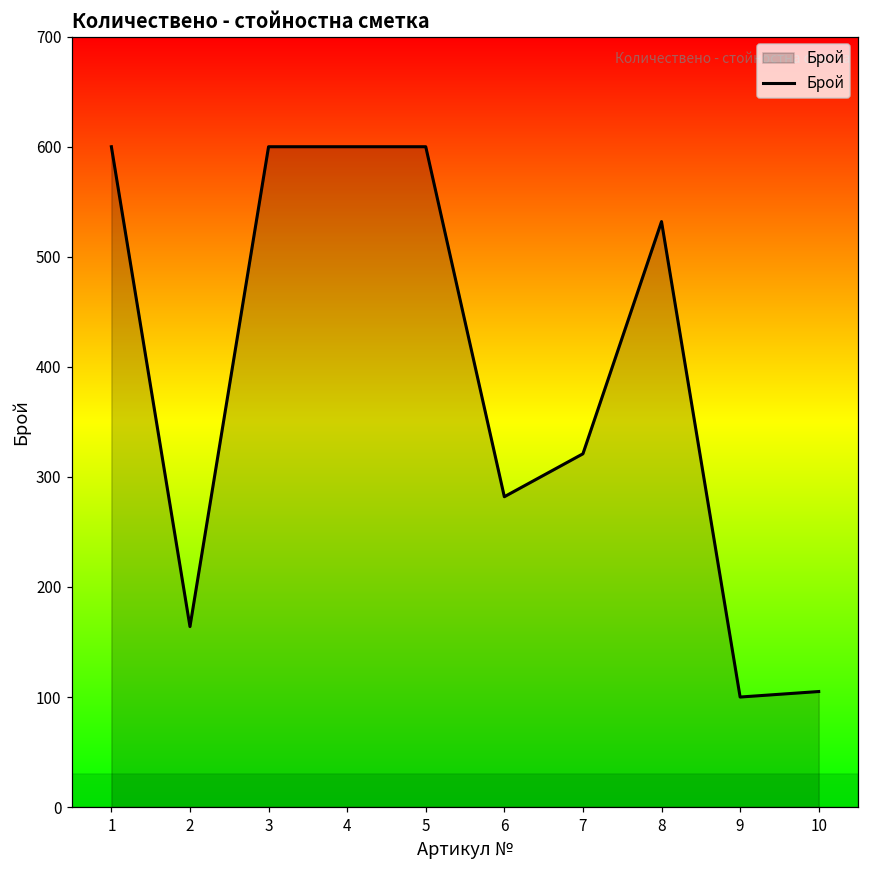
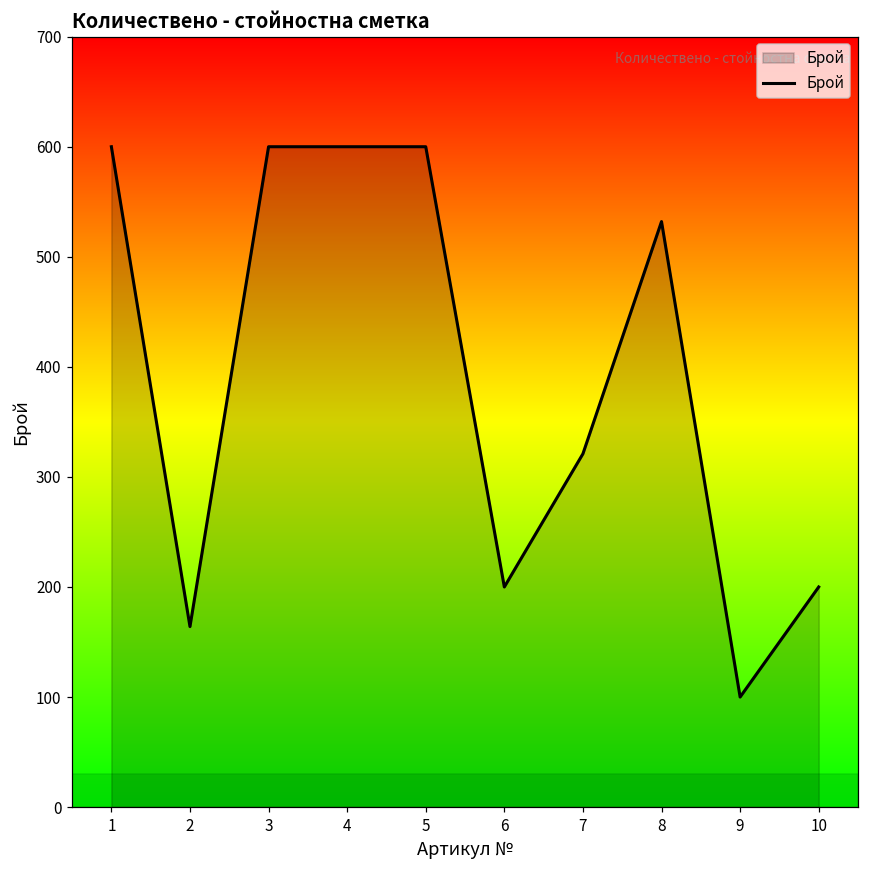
  {
    "1": 600,
    "2": 164,
    "3": 600,
    "4": 600,
    "5": 600,
-   "6": 282,
+   "6": 200,
    "7": 321,
    "8": 532,
    "9": 100,
-   "10": 105
+   "10": 200
  }
